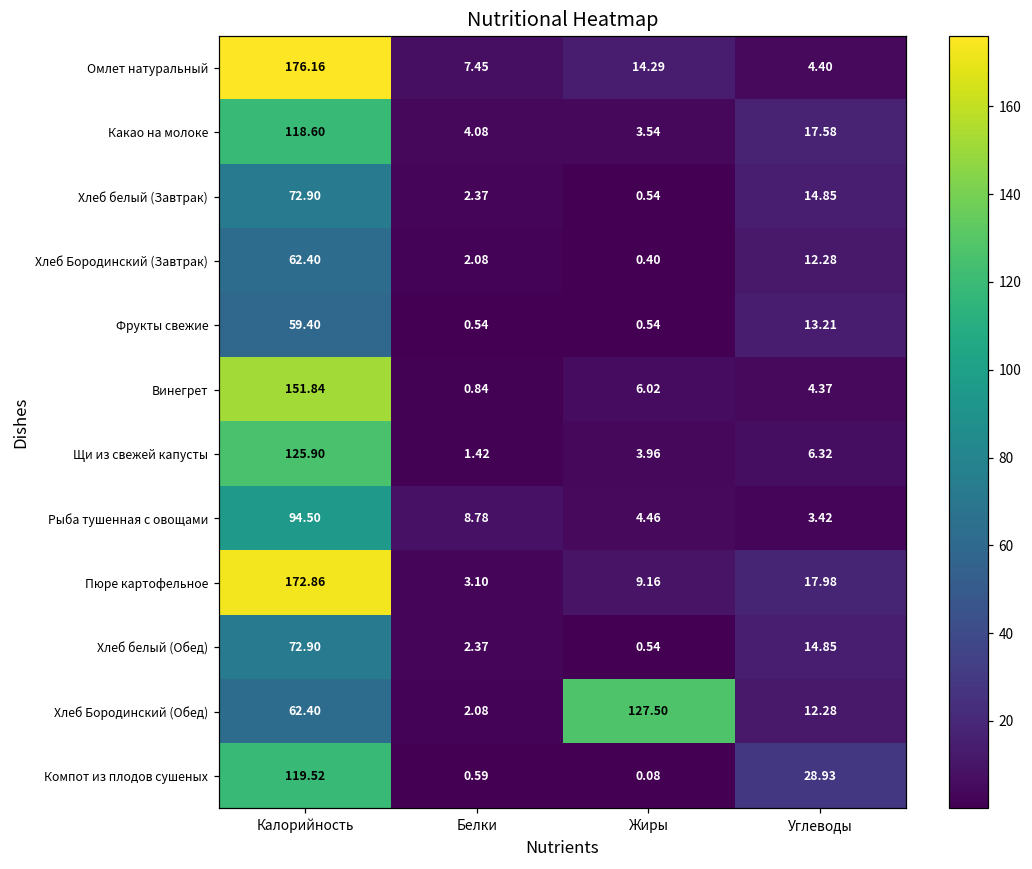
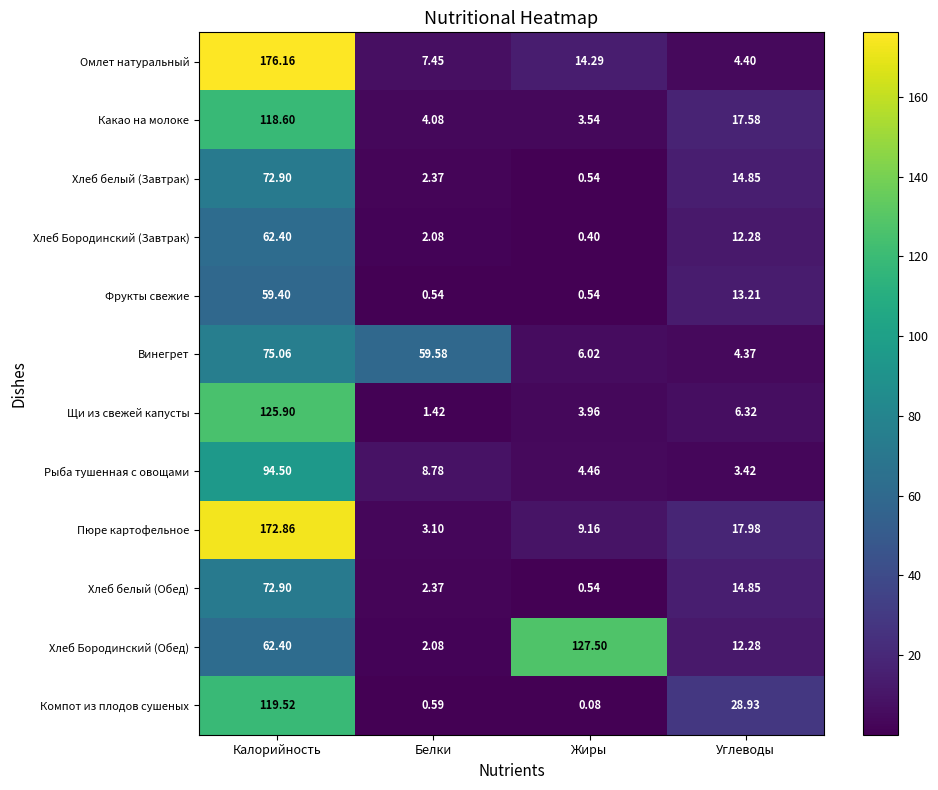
  {
    "Омлет натуральный": {
      "Калорийность": 176.16,
      "Белки": 7.45,
      "Жиры": 14.29,
      "Углеводы": 4.40
    },
    "Какао на молоке": {
      "Калорийность": 118.60,
      "Белки": 4.08,
      "Жиры": 3.54,
      "Углеводы": 17.58
    },
    "Хлеб белый (Завтрак)": {
      "Калорийность": 72.90,
      "Белки": 2.37,
      "Жиры": 0.54,
      "Углеводы": 14.85
    },
    "Хлеб Бородинский (Завтрак)": {
      "Калорийность": 62.40,
      "Белки": 2.08,
      "Жиры": 0.40,
      "Углеводы": 12.28
    },
    "Фрукты свежие": {
      "Калорийность": 59.40,
      "Белки": 0.54,
      "Жиры": 0.54,
      "Углеводы": 13.21
    },
    "Винегрет": {
-     "Калорийность": 151.84,
-     "Белки": 0.84,
+     "Калорийность": 75.06,
+     "Белки": 59.58,
      "Жиры": 6.02,
      "Углеводы": 4.37
    },
    "Щи из свежей капусты": {
      "Калорийность": 125.90,
      "Белки": 1.42,
      "Жиры": 3.96,
      "Углеводы": 6.32
    },
    "Рыба тушенная с овощами": {
      "Калорийность": 94.50,
      "Белки": 8.78,
      "Жиры": 4.46,
      "Углеводы": 3.42
    },
    "Пюре картофельное": {
      "Калорийность": 172.86,
      "Белки": 3.10,
      "Жиры": 9.16,
      "Углеводы": 17.98
    },
    "Хлеб белый (Обед)": {
      "Калорийность": 72.90,
      "Белки": 2.37,
      "Жиры": 0.54,
      "Углеводы": 14.85
    },
    "Хлеб Бородинский (Обед)": {
      "Калорийность": 62.40,
      "Белки": 2.08,
      "Жиры": 127.50,
      "Углеводы": 12.28
    },
    "Компот из плодов сушеных": {
      "Калорийность": 119.52,
      "Белки": 0.59,
      "Жиры": 0.08,
      "Углеводы": 28.93
    }
  }
